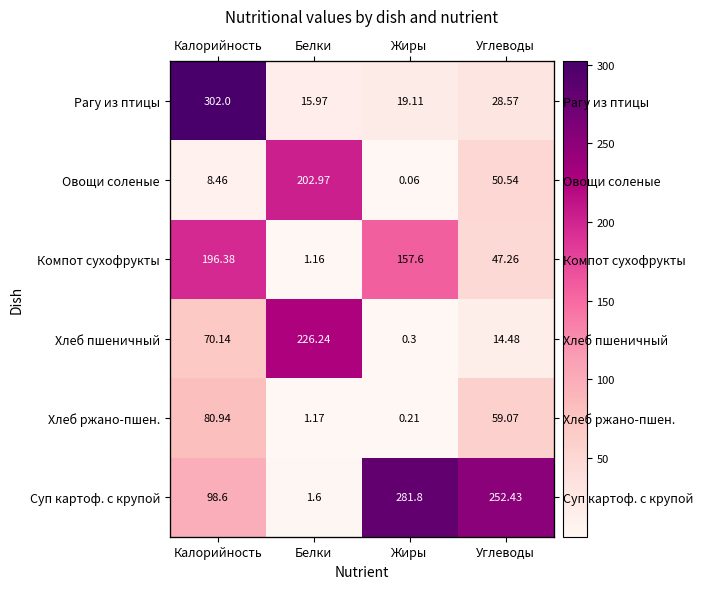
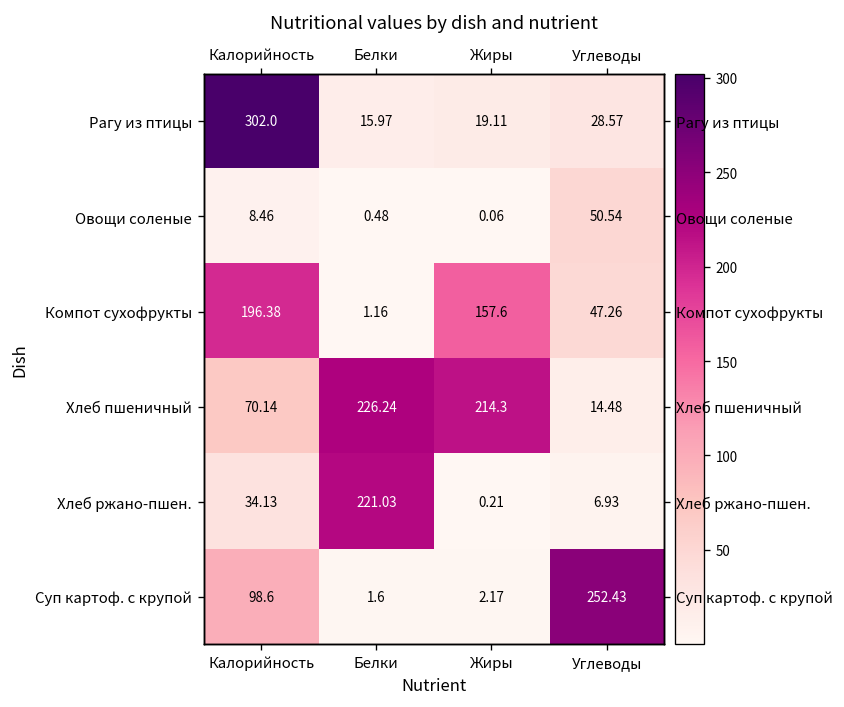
  {
    "Рагу из птицы": {
      "Калорийность": 302.0,
      "Белки": 15.97,
      "Жиры": 19.11,
      "Углеводы": 28.57
    },
    "Овощи соленые": {
      "Калорийность": 8.46,
-     "Белки": 202.97,
+     "Белки": 0.48,
      "Жиры": 0.06,
      "Углеводы": 50.54
    },
    "Компот сухофрукты": {
      "Калорийность": 196.38,
      "Белки": 1.16,
      "Жиры": 157.6,
      "Углеводы": 47.26
    },
    "Хлеб пшеничный": {
      "Калорийность": 70.14,
      "Белки": 226.24,
-     "Жиры": 0.3,
+     "Жиры": 214.3,
      "Углеводы": 14.48
    },
    "Хлеб ржано-пшен.": {
-     "Калорийность": 80.94,
-     "Белки": 1.17,
+     "Калорийность": 34.13,
+     "Белки": 221.03,
      "Жиры": 0.21,
-     "Углеводы": 59.07
+     "Углеводы": 6.93
    },
    "Суп картоф. с крупой": {
      "Калорийность": 98.6,
      "Белки": 1.6,
-     "Жиры": 281.8,
+     "Жиры": 2.17,
      "Углеводы": 252.43
    }
  }
